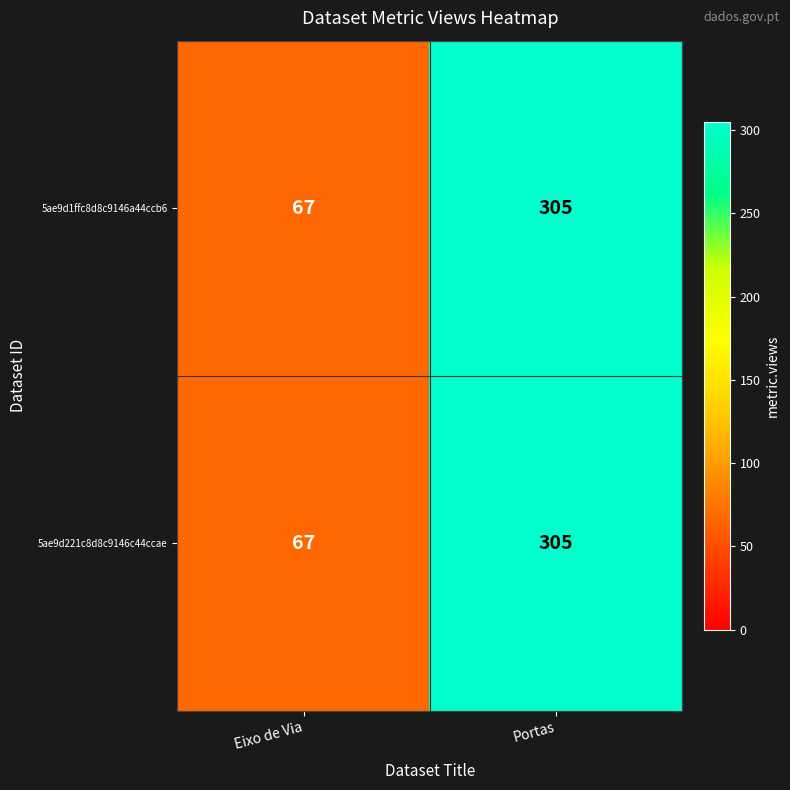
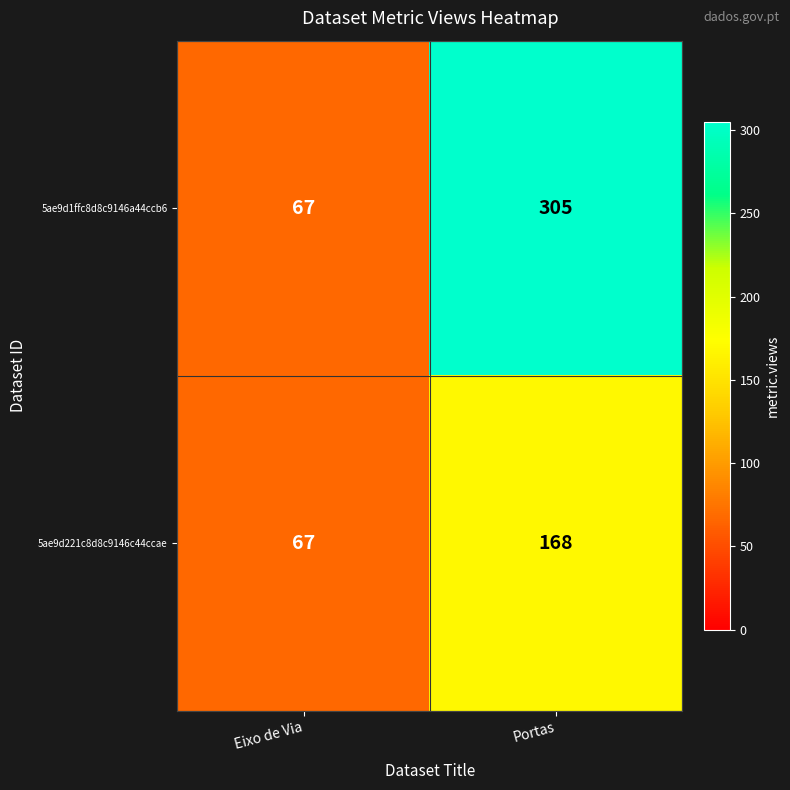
  {
    "5ae9d1ffc8d8c9146a44ccb6": {
      "Eixo de Via": 67,
      "Portas": 305
    },
    "5ae9d221c8d8c9146c44ccae": {
      "Eixo de Via": 67,
-     "Portas": 305
+     "Portas": 168
    }
  }
